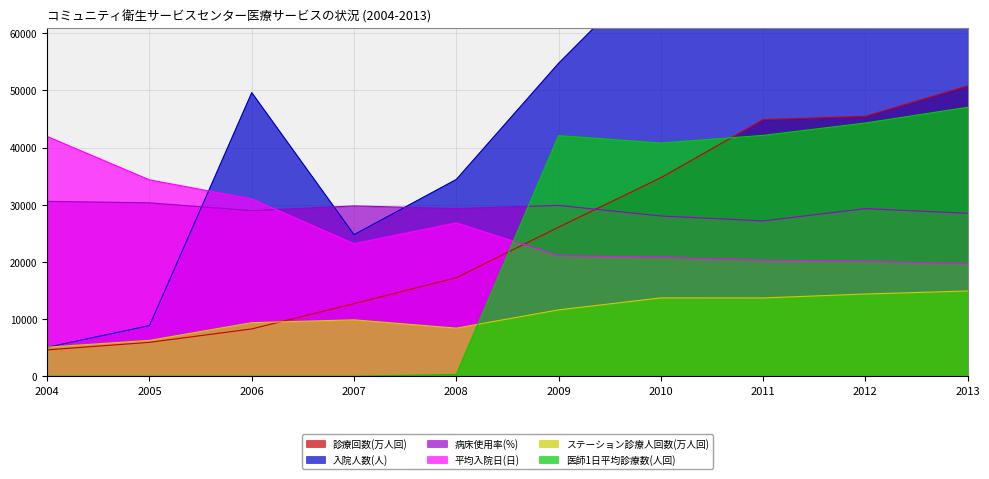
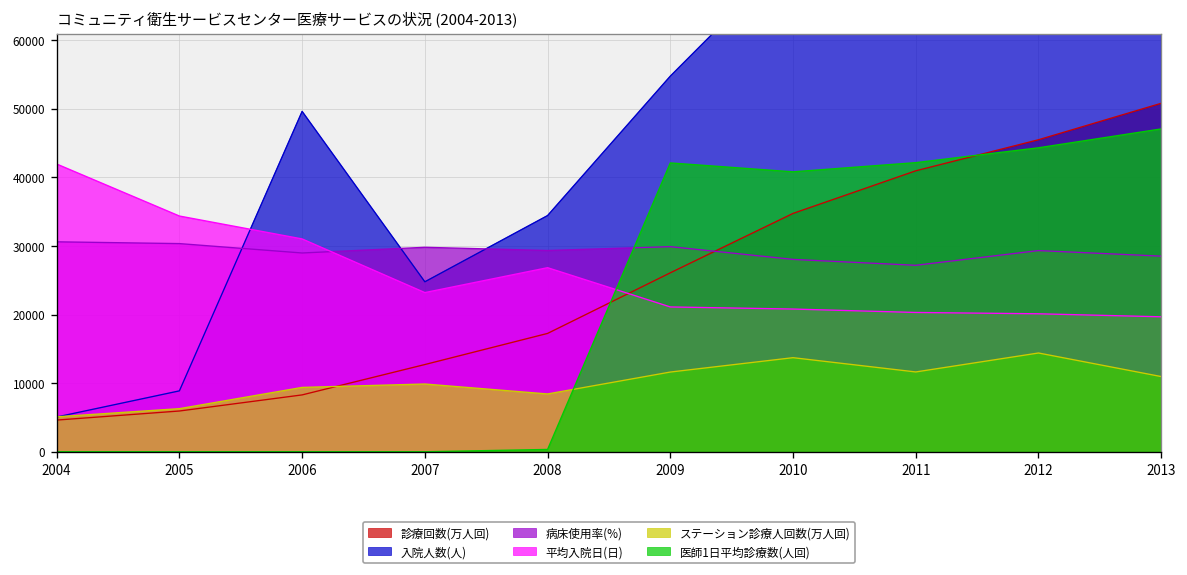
  {
    "診療回数(万人回)": {
      "2004": 5000,
      "2006": 8000,
      "2007": 13000,
      "2008": 17000,
      "2009": 26000,
      "2010": 35000,
-     "2011": 45000,
+     "2011": 41000,
      "2012": 45000,
      "2013": 51000
    },
    "入院人数(人)": {
      "2005": 9000,
      "2006": 50000,
      "2007": 25000,
      "2008": 34000,
      "2009": 55000
    },
    "病床使用率(%)": {
      "2004": 31000,
      "2005": 30000,
      "2006": 29000,
      "2007": 30000,
      "2008": 29000,
      "2009": 30000,
      "2010": 28000,
      "2011": 27000,
      "2012": 29000,
      "2013": 29000
    },
    "平均入院日(日)": {
      "2004": 42000,
      "2005": 34000,
      "2006": 31000,
      "2007": 23000,
      "2008": 27000,
      "2009": 21000,
      "2010": 21000,
      "2011": 20000,
      "2012": 20000,
      "2013": 20000
    },
    "ステーション診療人回数(万人回)": {
      "2006": 9000,
      "2007": 10000,
      "2008": 8000,
      "2009": 12000,
      "2010": 14000,
-     "2011": 14000,
+     "2011": 12000,
      "2012": 14000,
-     "2013": 15000
+     "2013": 11000
    },
    "医師1日平均診療数(人回)": {
      "2004": 0,
      "2005": 0,
      "2006": 0,
      "2007": 0,
      "2008": 0,
      "2009": 42000,
      "2010": 41000,
      "2011": 42000,
      "2012": 44000,
      "2013": 47000
    }
  }
